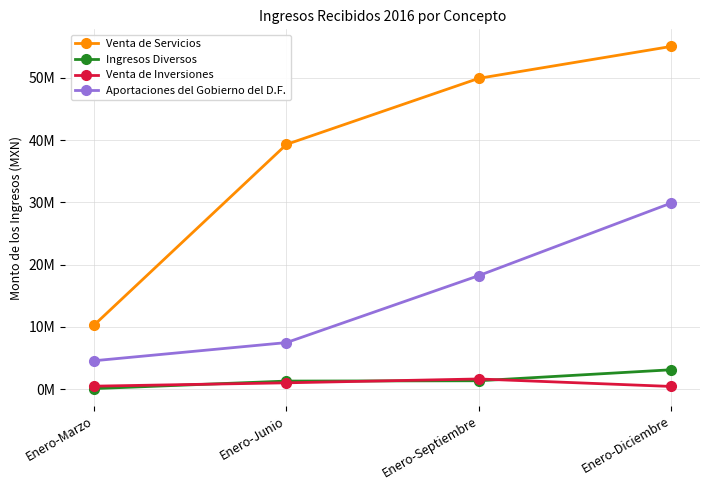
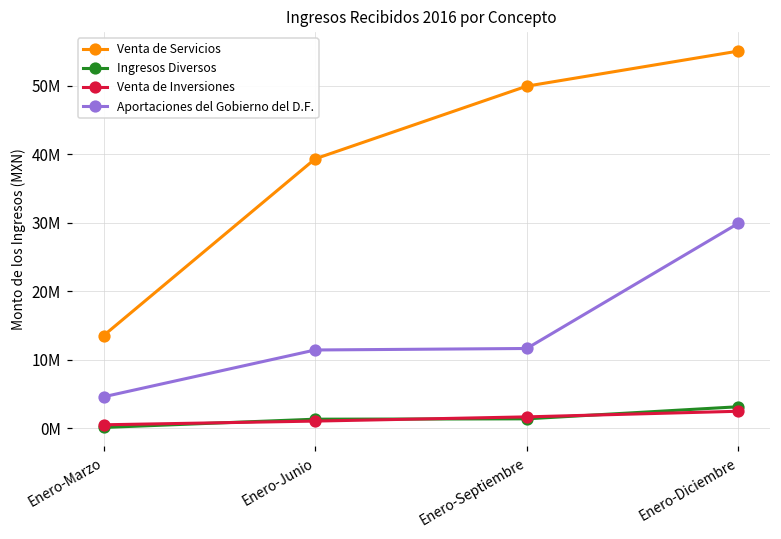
  {
    "Venta de Servicios": {
-     "Enero-Marzo": 10000000,
+     "Enero-Marzo": 13000000,
      "Enero-Junio": 39000000,
      "Enero-Septiembre": 50000000,
      "Enero-Diciembre": 55000000
    },
    "Ingresos Diversos": {
      "Enero-Diciembre": 3000000
    },
    "Venta de Inversiones": {
-     "Enero-Diciembre": 0
+     "Enero-Diciembre": 2000000
    },
    "Aportaciones del Gobierno del D.F.": {
      "Enero-Marzo": 5000000,
-     "Enero-Junio": 7000000,
-     "Enero-Septiembre": 18000000,
+     "Enero-Junio": 11000000,
+     "Enero-Septiembre": 12000000,
      "Enero-Diciembre": 30000000
    }
  }
